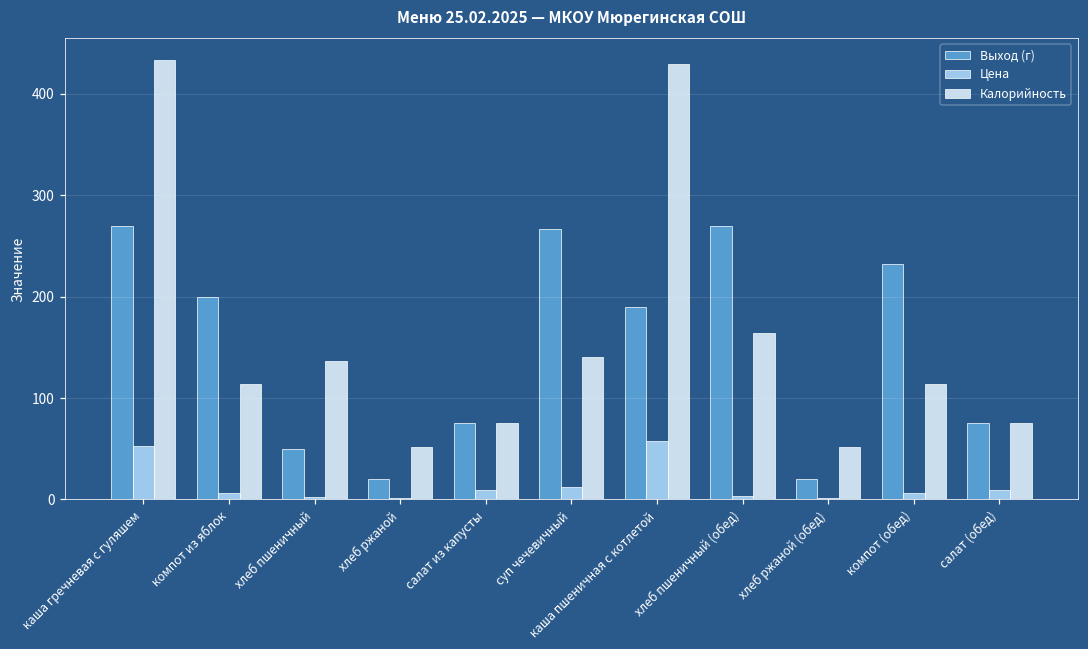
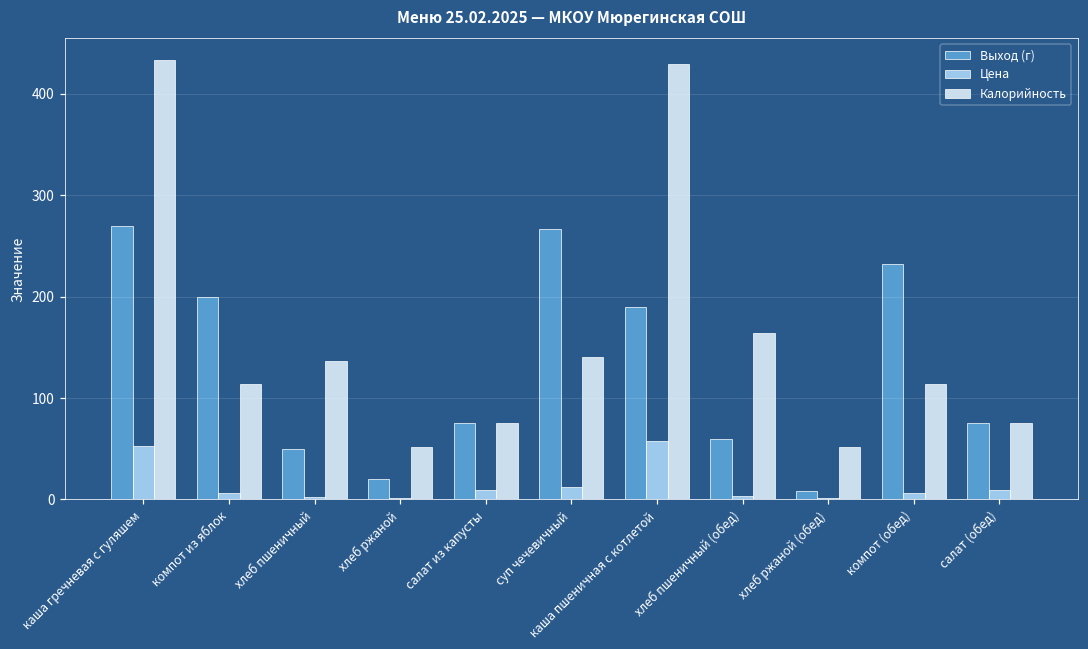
  {
    "Выход (г)": {
      "каша гречневая с гуляшем": 270,
      "компот из яблок": 200,
      "хлеб пшеничный": 50,
      "хлеб ржаной": 20,
      "салат из капусты": 80,
      "суп чечевичный": 270,
      "каша пшеничная с котлетой": 190,
-     "хлеб пшеничный (обед)": 270,
-     "хлеб ржаной (обед)": 20,
+     "хлеб пшеничный (обед)": 60,
+     "хлеб ржаной (обед)": 10,
      "компот (обед)": 230,
      "салат (обед)": 80
    }
  }
